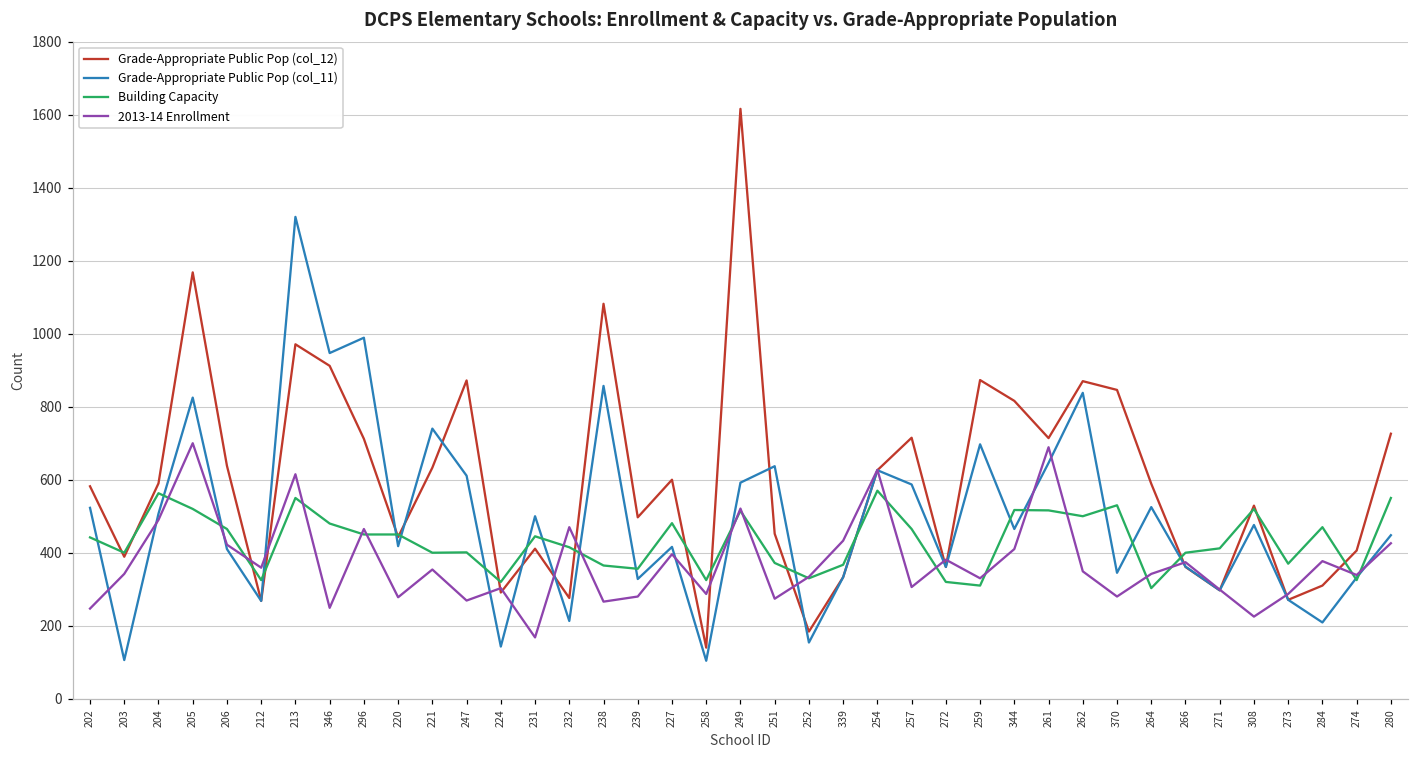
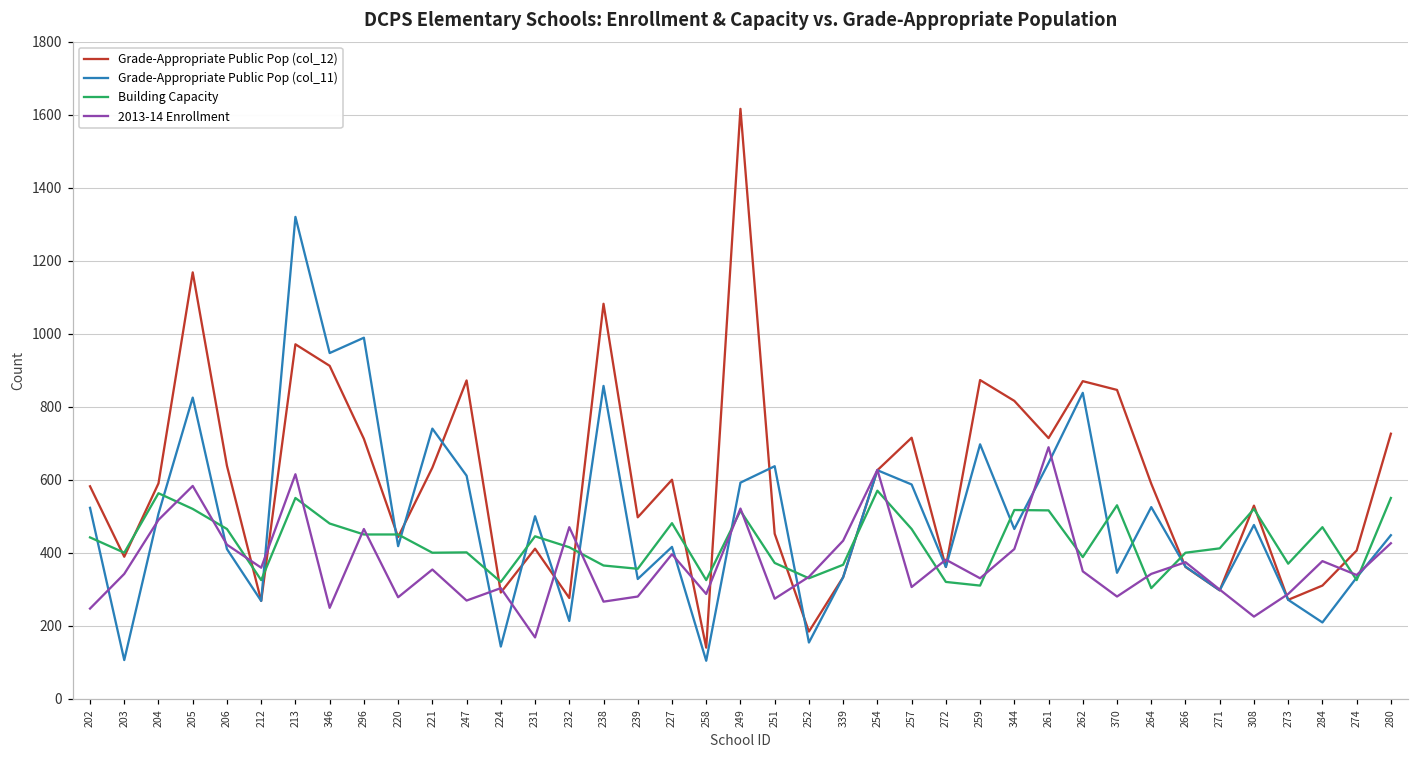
  {
    "Grade-Appropriate Public Pop (col_12)": {
      "202": 580,
      "203": 390,
      "204": 590,
      "205": 1170,
      "206": 640,
      "213": 970,
      "346": 910,
      "296": 710,
      "221": 630,
      "247": 870,
      "224": 290,
      "231": 410,
      "232": 280,
      "238": 1080,
      "239": 500,
      "227": 600,
      "258": 140,
      "249": 1620,
      "251": 450,
      "252": 180,
      "257": 720,
      "259": 870,
      "344": 820,
      "261": 710,
      "262": 870,
      "370": 850,
      "264": 590,
      "308": 530,
      "284": 310,
      "274": 410,
      "280": 730
    },
    "Grade-Appropriate Public Pop (col_11)": {
      "202": 520,
      "203": 110,
      "204": 510,
      "205": 830,
      "206": 410,
      "213": 1320,
      "346": 950,
      "296": 990,
      "220": 420,
      "221": 740,
      "247": 610,
      "224": 140,
      "231": 500,
      "232": 210,
      "238": 860,
      "239": 330,
      "227": 420,
      "258": 100,
      "249": 590,
      "251": 640,
      "252": 150,
      "257": 590,
      "259": 700,
      "344": 470,
      "261": 650,
      "262": 840,
      "370": 350,
      "264": 530,
      "308": 480,
      "284": 210,
      "280": 450
    },
    "Building Capacity": {
      "202": 440,
      "203": 400,
      "204": 560,
      "205": 520,
      "206": 470,
      "212": 330,
      "213": 550,
      "346": 480,
      "296": 450,
      "221": 400,
      "247": 400,
      "224": 320,
      "231": 450,
      "232": 420,
      "238": 370,
      "239": 360,
      "227": 480,
      "258": 330,
      "251": 370,
      "339": 370,
      "254": 570,
      "257": 470,
      "272": 320,
      "259": 310,
      "344": 520,
      "261": 520,
-     "262": 500,
+     "262": 390,
      "370": 530,
      "264": 300,
      "266": 400,
      "271": 410,
      "308": 520,
      "273": 370,
      "284": 470,
      "280": 550
    },
    "2013-14 Enrollment": {
      "202": 250,
      "203": 340,
      "204": 490,
-     "205": 700,
+     "205": 580,
      "206": 420,
      "212": 360,
      "213": 620,
      "346": 250,
      "296": 470,
      "220": 280,
      "221": 350,
      "247": 270,
      "224": 300,
      "231": 170,
      "232": 470,
      "238": 270,
      "239": 280,
      "227": 400,
      "258": 290,
      "251": 270,
      "339": 430,
      "257": 310,
      "272": 380,
      "259": 330,
      "344": 410,
      "261": 690,
      "262": 350,
      "370": 280,
      "264": 340,
      "266": 370,
      "308": 230,
      "273": 290,
      "284": 380,
      "280": 430
    }
  }
